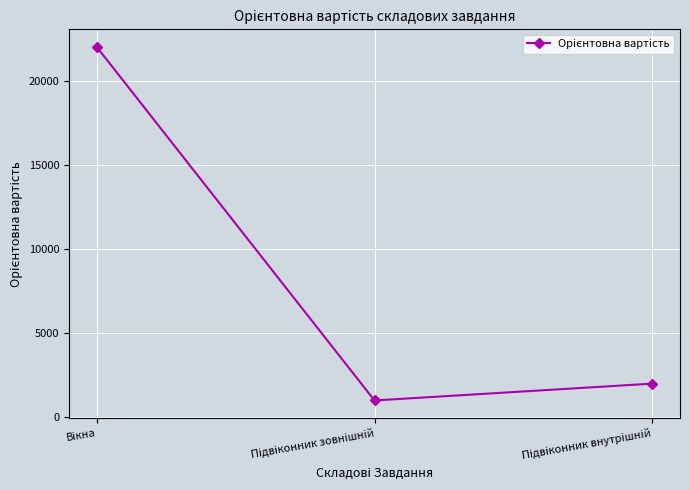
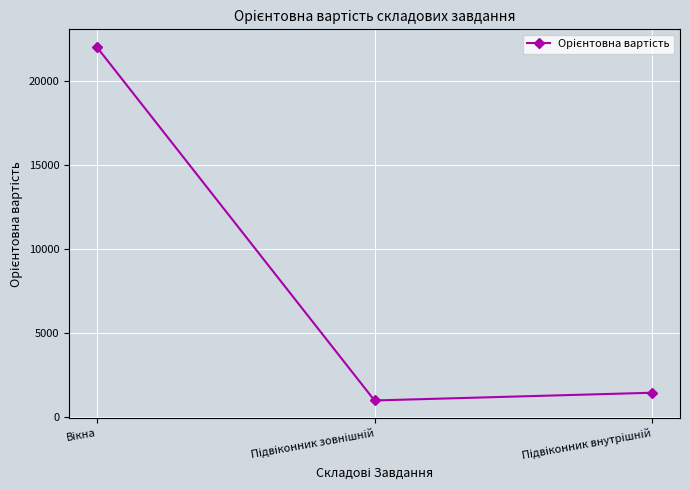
  {
    "Вікна": 22000,
    "Підвіконник зовнішній": 1000,
-   "Підвіконник внутрішній": 2000
+   "Підвіконник внутрішній": 1500
  }
